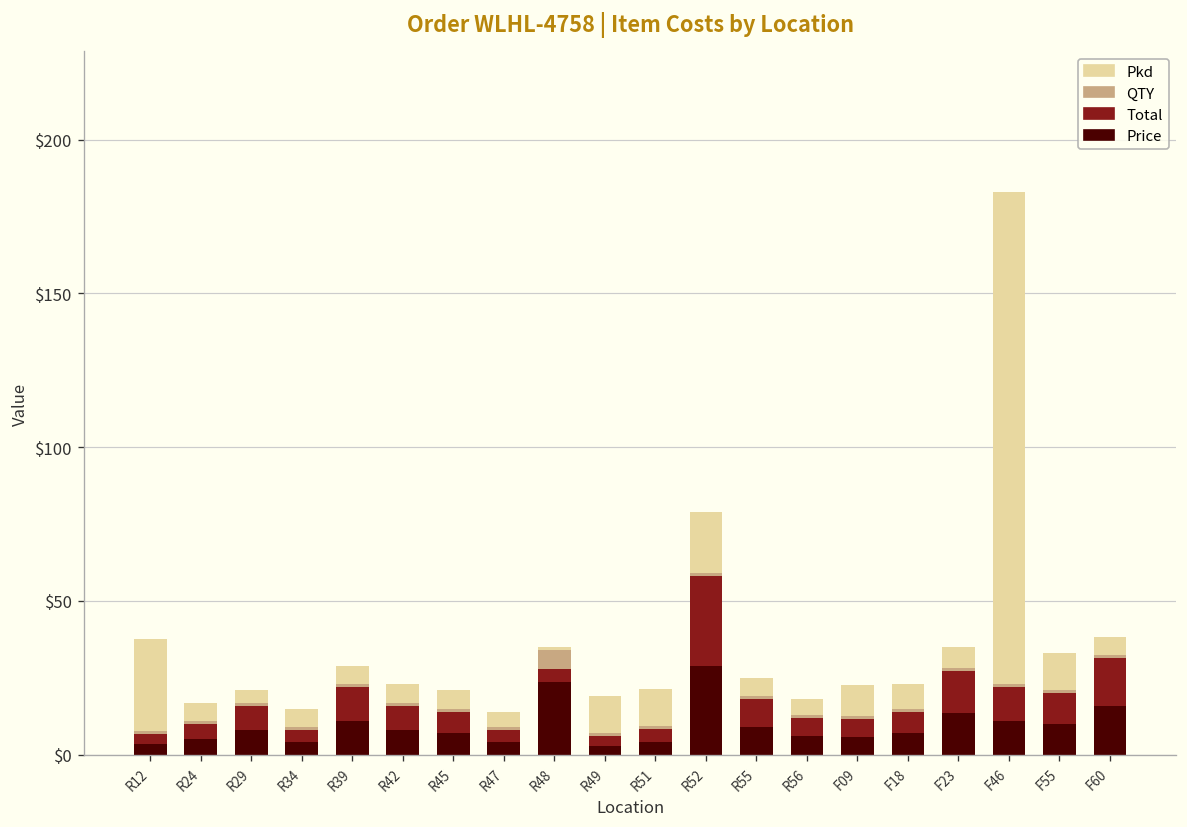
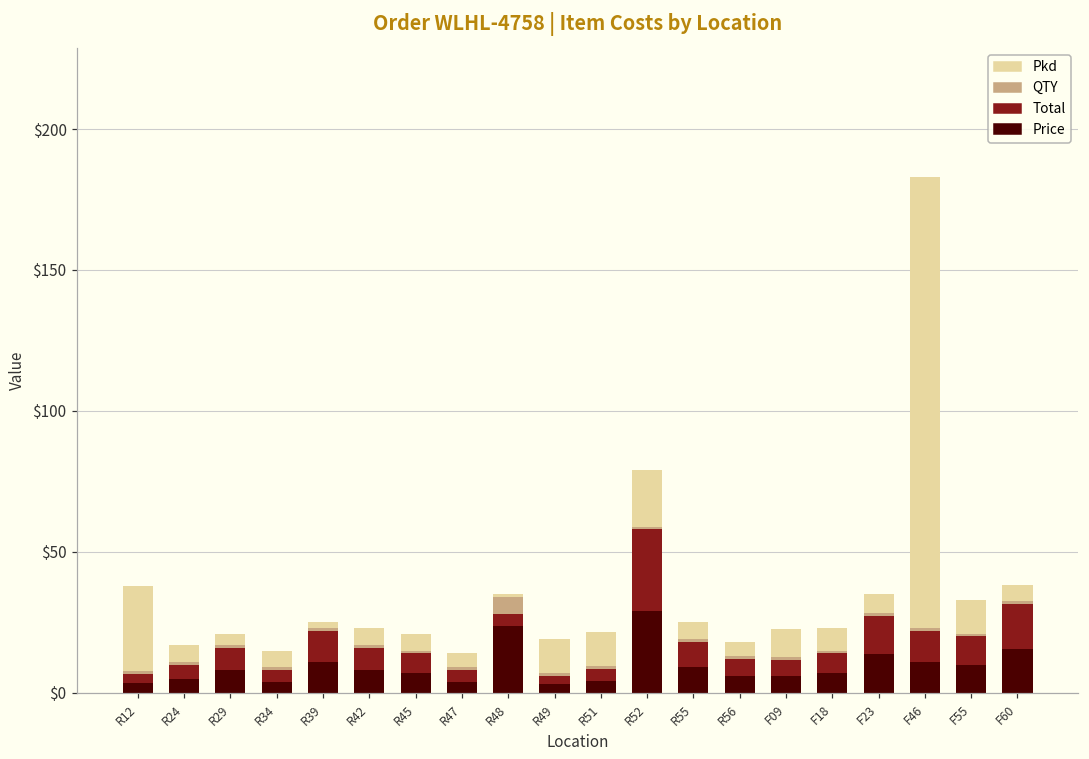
  {
    "Price": {
      "R12": "$3",
      "R24": "$5",
      "R29": "$8",
      "R34": "$4",
      "R39": "$11",
      "R42": "$8",
      "R45": "$7",
      "R47": "$4",
      "R48": "$24",
      "R49": "$3",
      "R51": "$4",
      "R52": "$29",
      "R55": "$9",
      "R56": "$6",
      "F09": "$6",
      "F18": "$7",
      "F23": "$14",
      "F46": "$11",
      "F55": "$10",
      "F60": "$16"
    },
    "Total": {
      "R12": "$3",
      "R24": "$5",
      "R29": "$8",
      "R34": "$4",
      "R39": "$11",
      "R42": "$8",
      "R45": "$7",
      "R47": "$4",
      "R48": "$4",
      "R49": "$3",
      "R51": "$4",
      "R52": "$29",
      "R55": "$9",
      "R56": "$6",
      "F09": "$6",
      "F18": "$7",
      "F23": "$14",
      "F46": "$11",
      "F55": "$10",
      "F60": "$16"
    },
    "QTY": {
      "R12": "$1",
      "R24": "$1",
      "R29": "$1",
      "R34": "$1",
      "R39": "$1",
      "R42": "$1",
      "R45": "$1",
      "R47": "$1",
      "R48": "$6",
      "R49": "$1",
      "R51": "$1",
      "R52": "$1",
      "R55": "$1",
      "R56": "$1",
      "F09": "$1",
      "F18": "$1",
      "F23": "$1",
      "F46": "$1",
      "F55": "$1",
      "F60": "$1"
    },
    "Pkd": {
      "R12": "$30",
      "R24": "$6",
      "R29": "$4",
      "R34": "$6",
-     "R39": "$6",
+     "R39": "$2",
      "R42": "$6",
      "R45": "$6",
      "R47": "$5",
      "R48": "$1",
      "R49": "$12",
      "R51": "$12",
      "R52": "$20",
      "R55": "$6",
      "R56": "$5",
      "F09": "$10",
      "F18": "$8",
      "F23": "$7",
      "F46": "$160",
      "F55": "$12",
      "F60": "$6"
    }
  }
